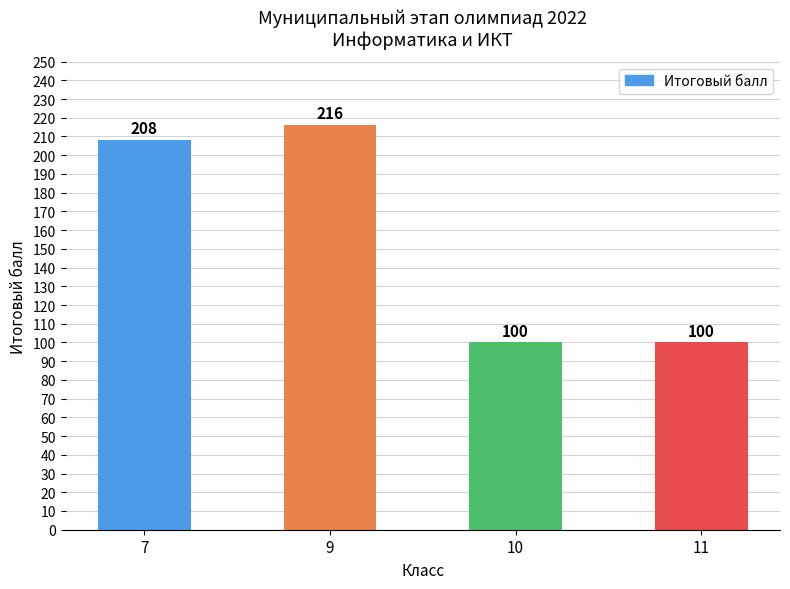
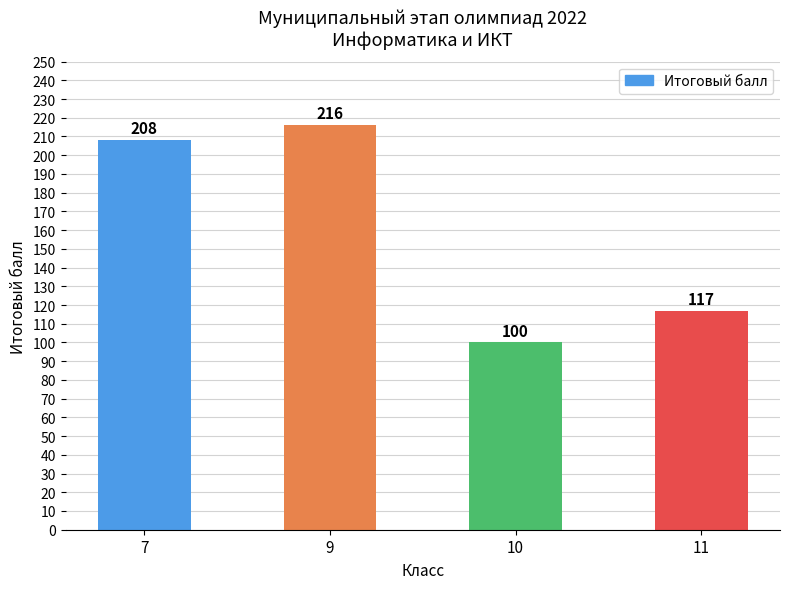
  {
    "7": 208,
    "9": 216,
    "10": 100,
-   "11": 100
+   "11": 117
  }
